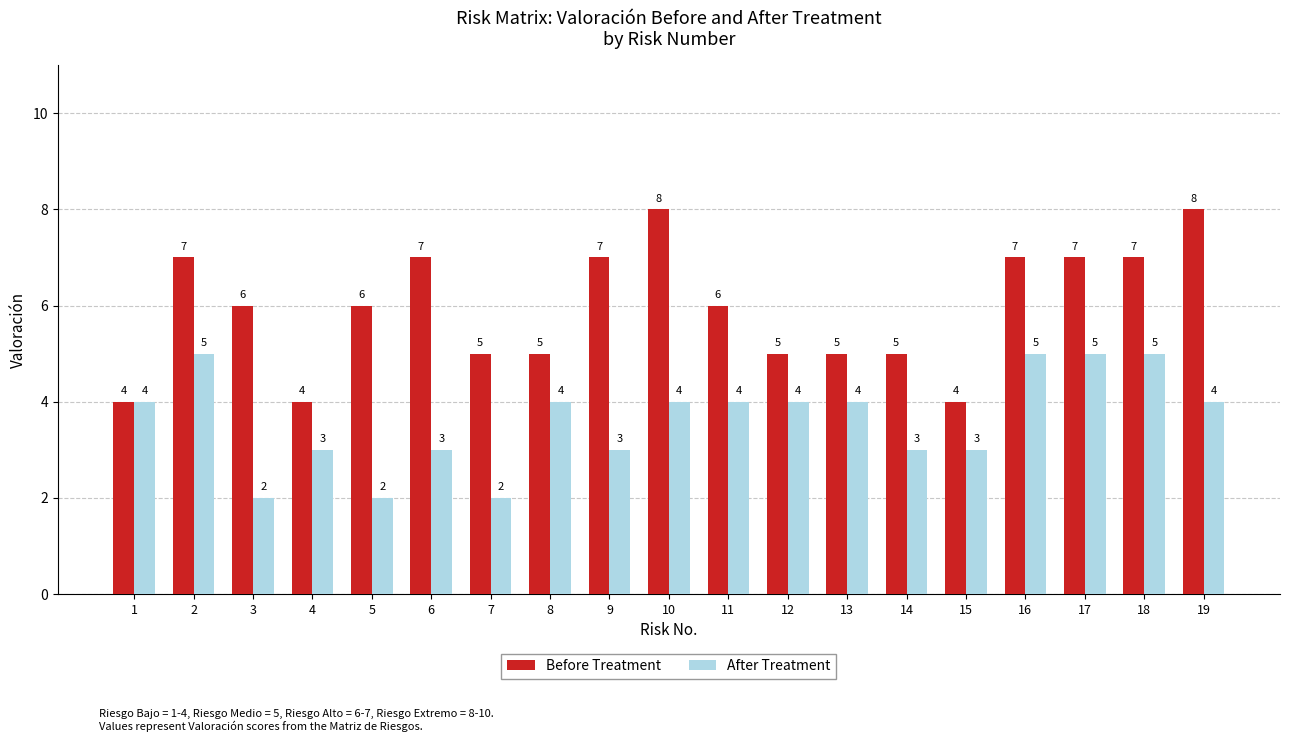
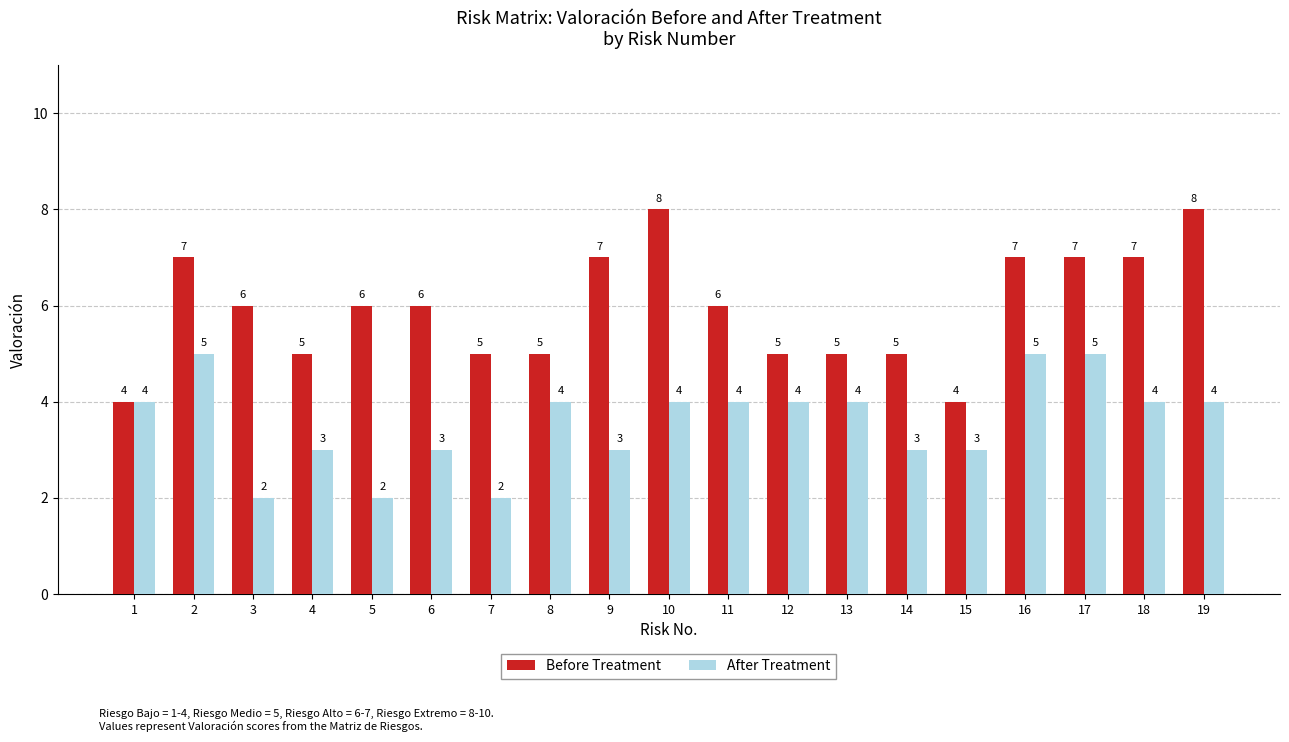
  {
    "Before Treatment": {
      "1": 4,
      "2": 7,
      "3": 6,
-     "4": 4,
+     "4": 5,
      "5": 6,
-     "6": 7,
+     "6": 6,
      "7": 5,
      "8": 5,
      "9": 7,
      "10": 8,
      "11": 6,
      "12": 5,
      "13": 5,
      "14": 5,
      "15": 4,
      "16": 7,
      "17": 7,
      "18": 7,
      "19": 8
    },
    "After Treatment": {
      "1": 4,
      "2": 5,
      "3": 2,
      "4": 3,
      "5": 2,
      "6": 3,
      "7": 2,
      "8": 4,
      "9": 3,
      "10": 4,
      "11": 4,
      "12": 4,
      "13": 4,
      "14": 3,
      "15": 3,
      "16": 5,
      "17": 5,
-     "18": 5,
+     "18": 4,
      "19": 4
    }
  }
